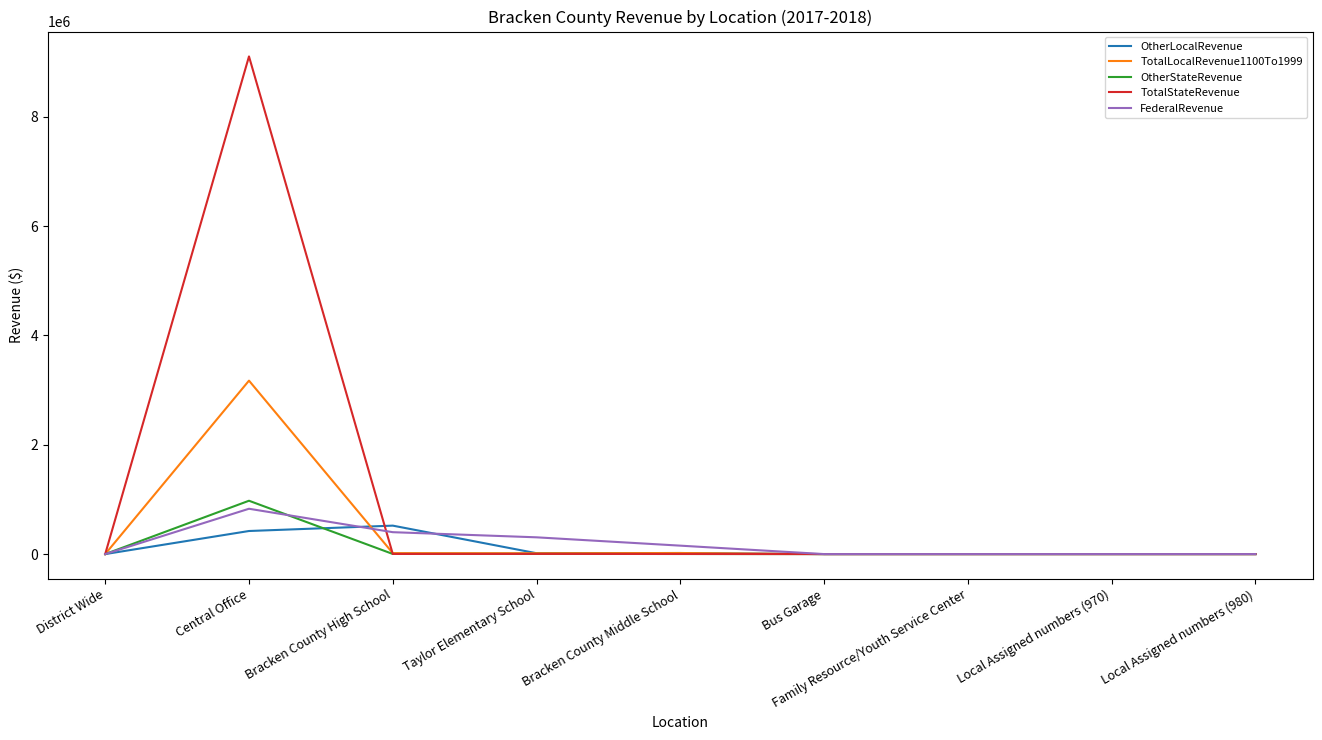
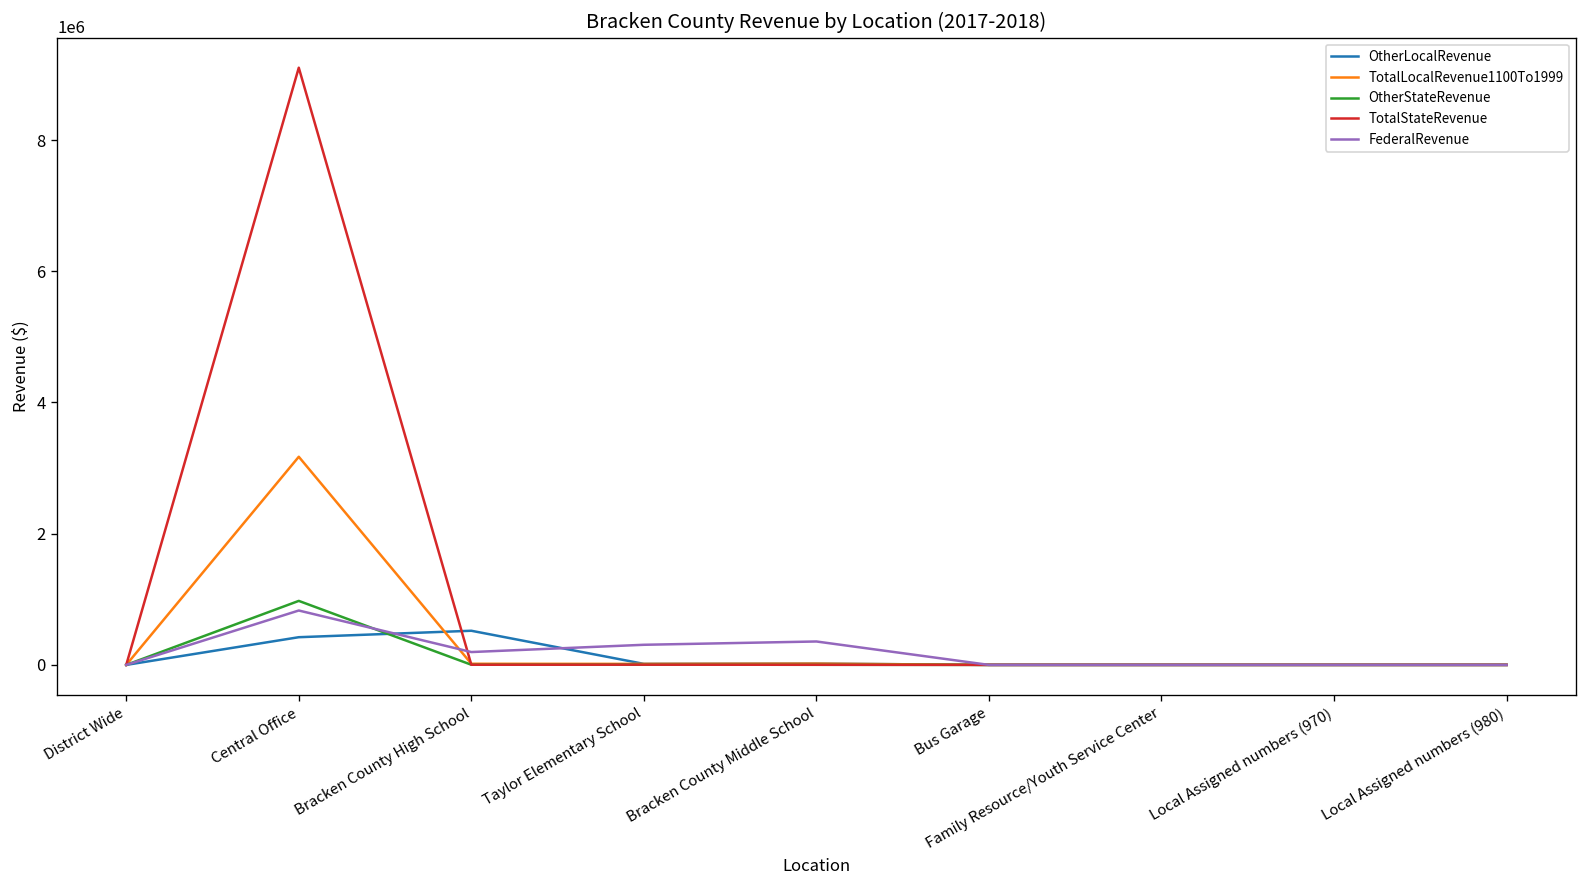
  {
    "OtherLocalRevenue": {
      "Central Office": 400000,
      "Bracken County High School": 500000
    },
    "TotalLocalRevenue1100To1999": {
      "Central Office": 3200000
    },
    "OtherStateRevenue": {
      "Central Office": 1000000
    },
    "TotalStateRevenue": {
      "Central Office": 9100000
    },
    "FederalRevenue": {
      "Central Office": 800000,
-     "Bracken County High School": 400000,
+     "Bracken County High School": 200000,
      "Taylor Elementary School": 300000,
-     "Bracken County Middle School": 200000
+     "Bracken County Middle School": 400000
    }
  }
